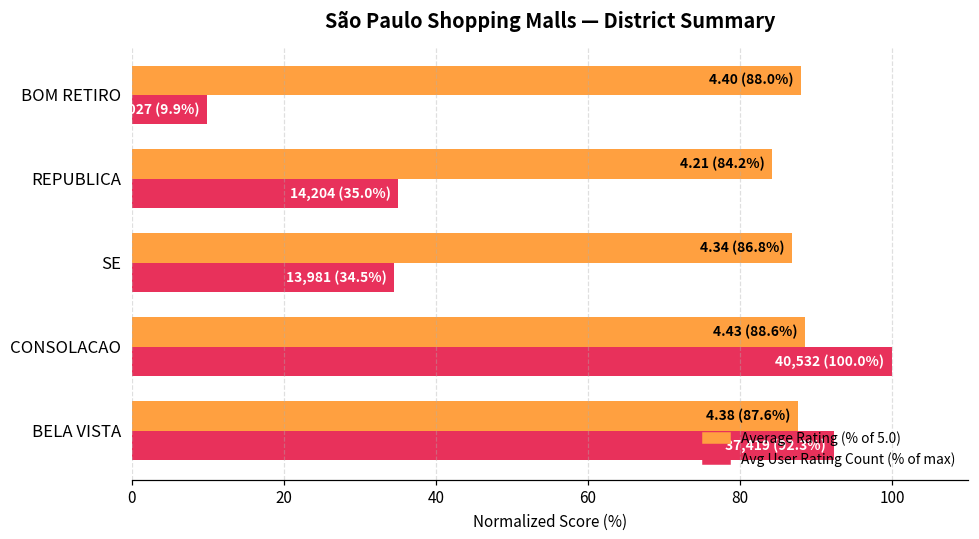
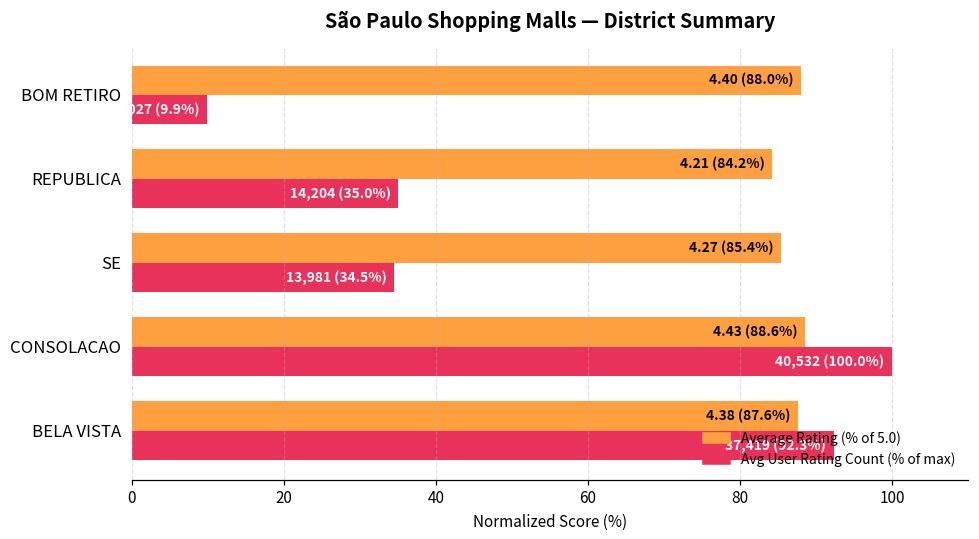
  {
    "Average Rating (% of 5.0)": {
      "BOM RETIRO": "(88.0%)",
      "REPUBLICA": "(84.2%)",
-     "SE": "4.34 (86.8%)",
+     "SE": "4.27 (85.4%)",
      "CONSOLACAO": "(88.6%)",
      "BELA VISTA": "(87.6%)"
    },
    "Avg User Rating Count (% of max)": {
      "BOM RETIRO": "(9.9%)",
      "REPUBLICA": "(35.0%)",
      "SE": "(34.5%)",
      "CONSOLACAO": "(100.0%)",
      "BELA VISTA": "(92.3%)"
    }
  }
